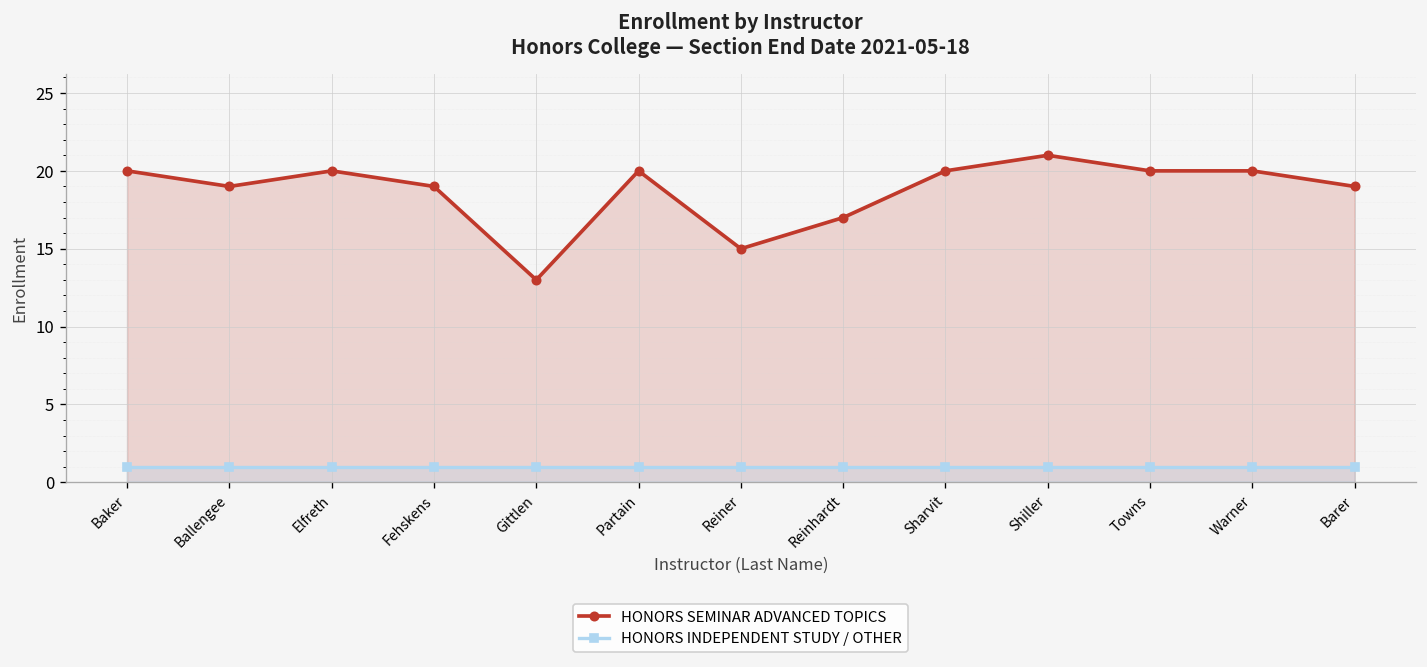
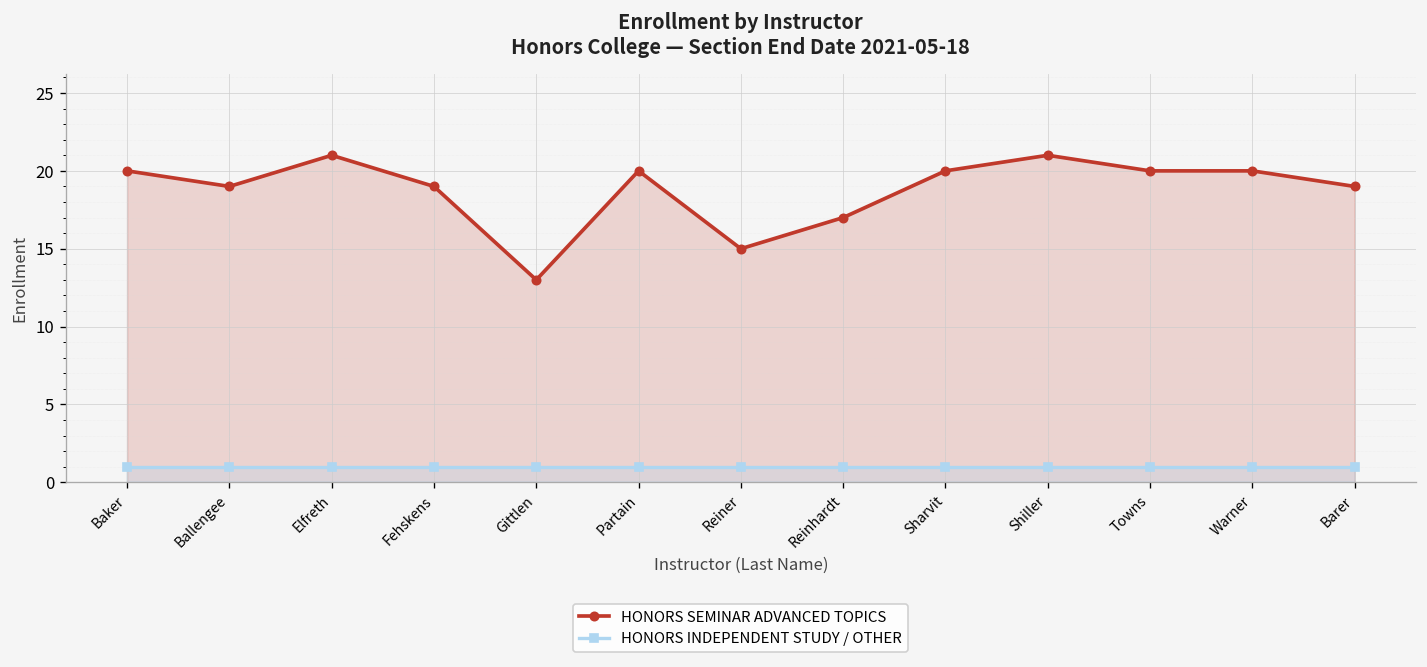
  {
    "HONORS SEMINAR ADVANCED TOPICS": {
      "Baker": 20,
      "Ballengee": 19,
-     "Elfreth": 20,
+     "Elfreth": 21,
      "Fehskens": 19,
      "Gittlen": 13,
      "Partain": 20,
      "Reiner": 15,
      "Reinhardt": 17,
      "Sharvit": 20,
      "Shiller": 21,
      "Towns": 20,
      "Warner": 20,
      "Barer": 19
    },
    "HONORS INDEPENDENT STUDY / OTHER": {
      "Baker": 1,
      "Ballengee": 1,
      "Elfreth": 1,
      "Fehskens": 1,
      "Gittlen": 1,
      "Partain": 1,
      "Reiner": 1,
      "Reinhardt": 1,
      "Sharvit": 1,
      "Shiller": 1,
      "Towns": 1,
      "Warner": 1,
      "Barer": 1
    }
  }
